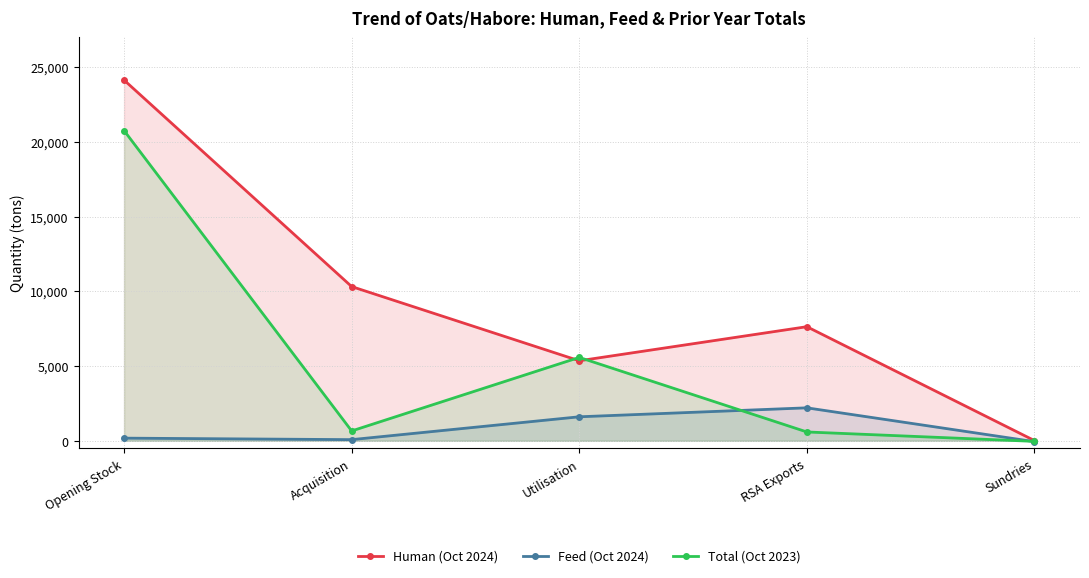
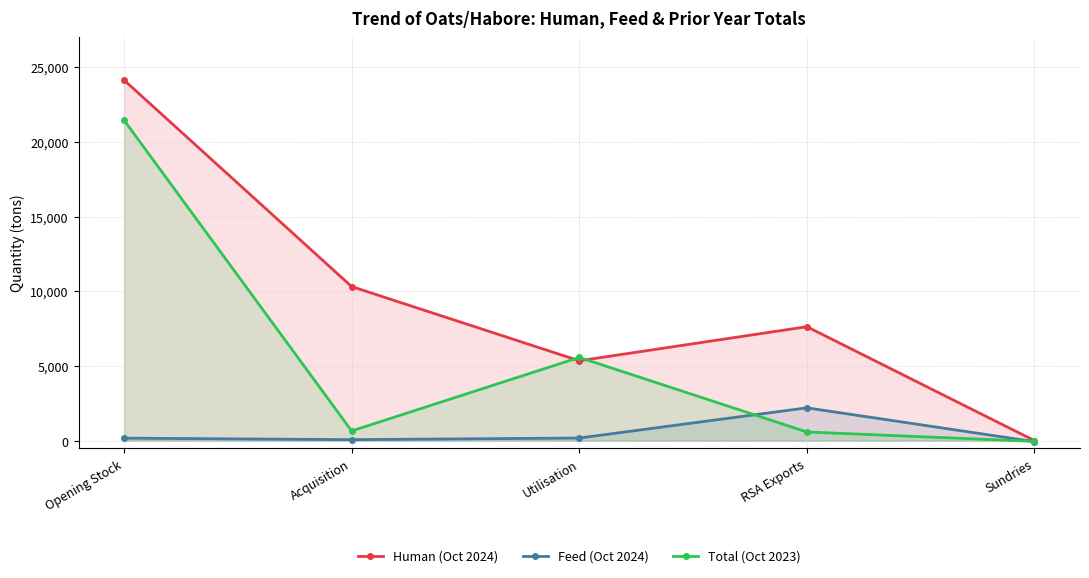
  {
    "Human (Oct 2024)": {
      "Opening Stock": "24,100",
      "Acquisition": "10,300",
      "Utilisation": "5,400",
      "RSA Exports": "7,600"
    },
    "Feed (Oct 2024)": {
      "Opening Stock": "200",
      "Acquisition": "100",
-     "Utilisation": "1,600",
+     "Utilisation": "200",
      "RSA Exports": "2,200"
    },
    "Total (Oct 2023)": {
-     "Opening Stock": "20,700",
+     "Opening Stock": "21,400",
      "Acquisition": "700",
      "Utilisation": "5,600",
      "RSA Exports": "600"
    }
  }
